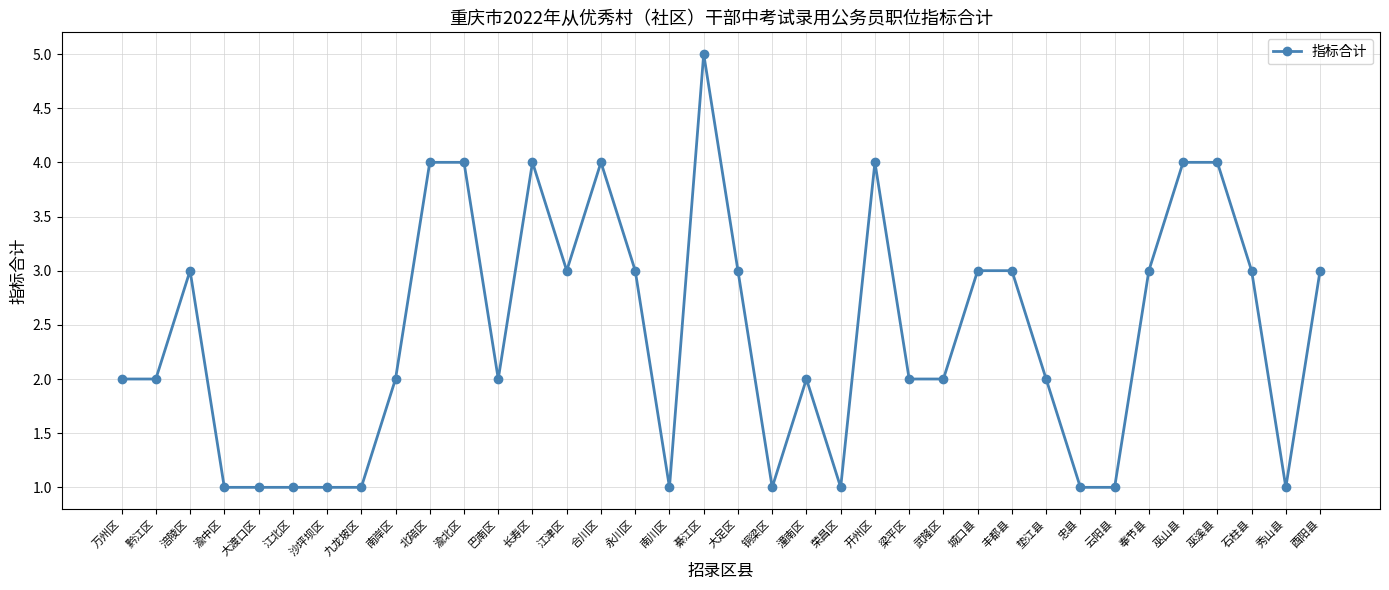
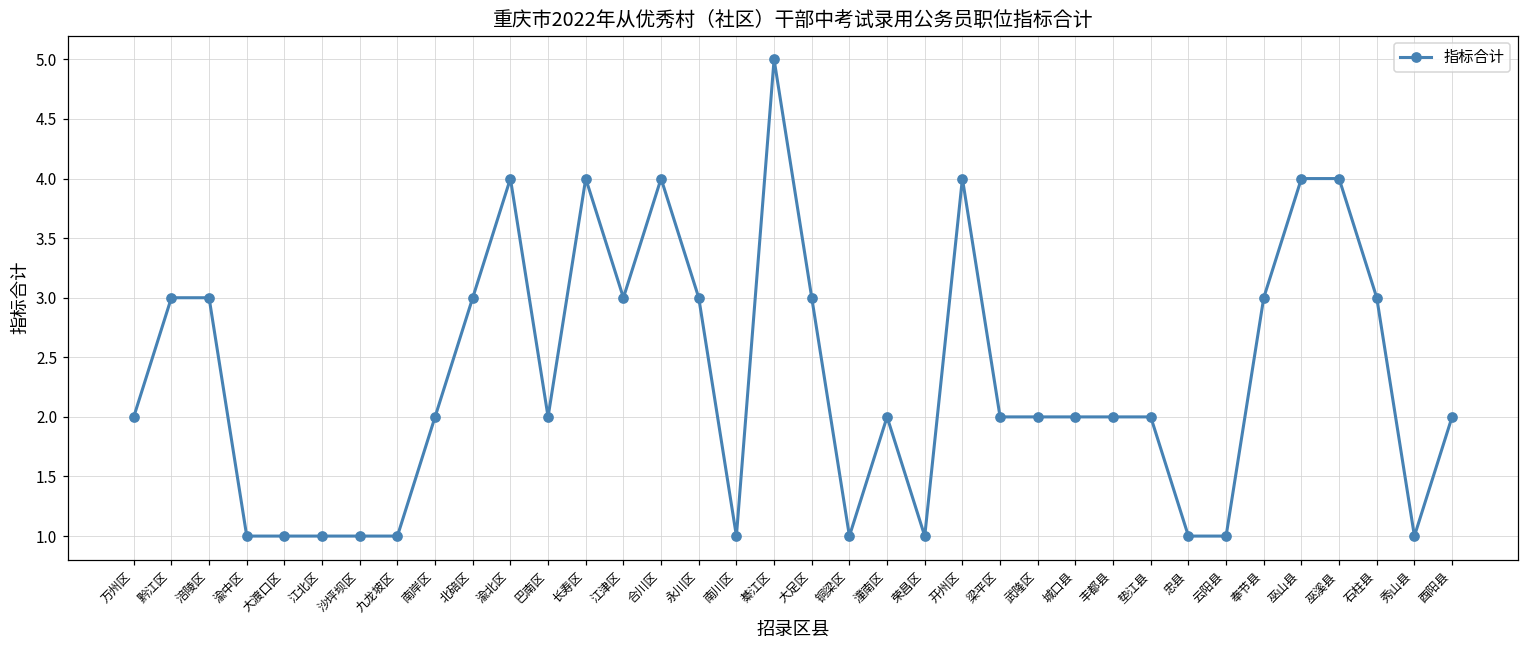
  {
    "万州区": 2,
-   "黔江区": 2,
+   "黔江区": 3,
    "涪陵区": 3,
    "渝中区": 1,
    "大渡口区": 1,
    "江北区": 1,
    "沙坪坝区": 1,
    "九龙坡区": 1,
    "南岸区": 2,
-   "北碚区": 4,
+   "北碚区": 3,
    "渝北区": 4,
    "巴南区": 2,
    "长寿区": 4,
    "江津区": 3,
    "合川区": 4,
    "永川区": 3,
    "南川区": 1,
    "綦江区": 5,
    "大足区": 3,
    "铜梁区": 1,
    "潼南区": 2,
    "荣昌区": 1,
    "开州区": 4,
    "梁平区": 2,
    "武隆区": 2,
-   "城口县": 3,
-   "丰都县": 3,
+   "城口县": 2,
+   "丰都县": 2,
    "垫江县": 2,
    "忠县": 1,
    "云阳县": 1,
    "奉节县": 3,
    "巫山县": 4,
    "巫溪县": 4,
    "石柱县": 3,
    "秀山县": 1,
-   "酉阳县": 3
+   "酉阳县": 2
  }
